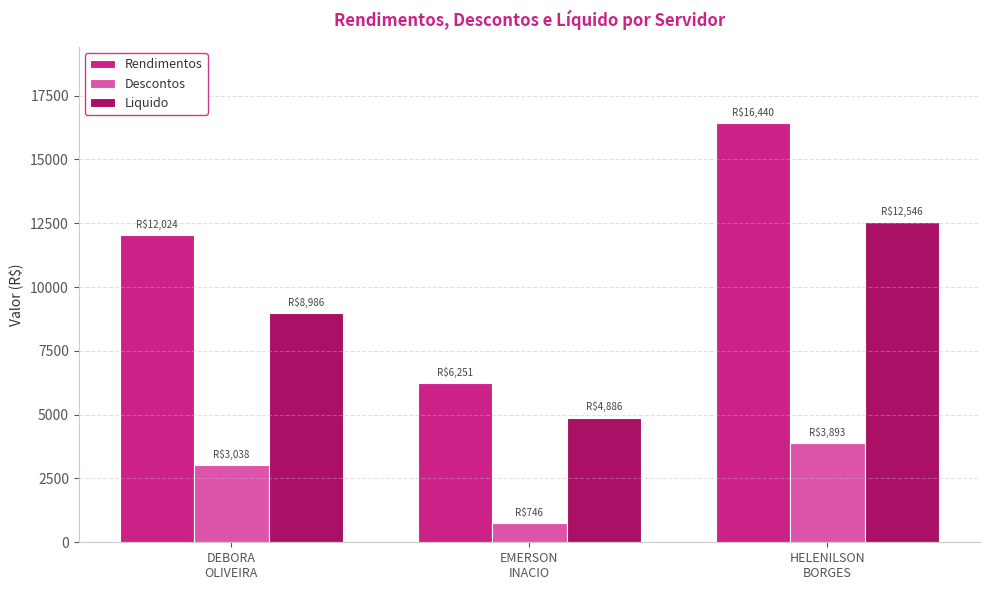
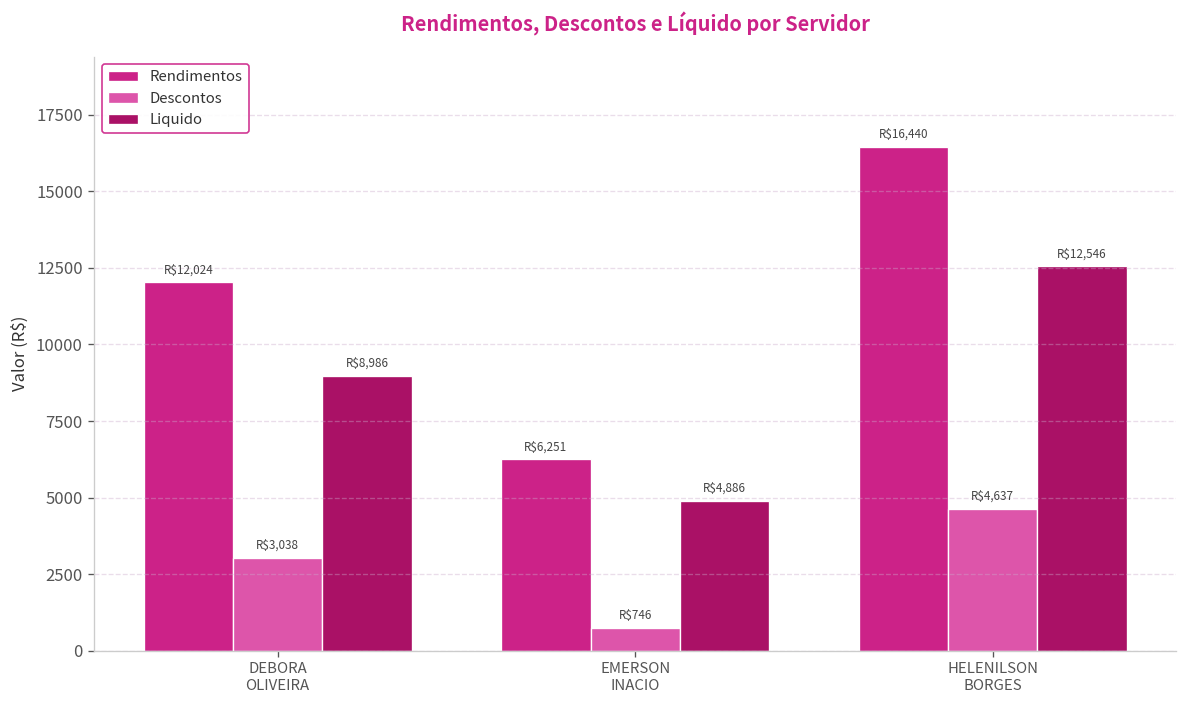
  {
    "Descontos": {
      "DEBORA OLIVEIRA": "$3,038",
      "EMERSON INACIO": "$746",
-     "HELENILSON BORGES": "$3,893"
+     "HELENILSON BORGES": "$4,637"
    }
  }
